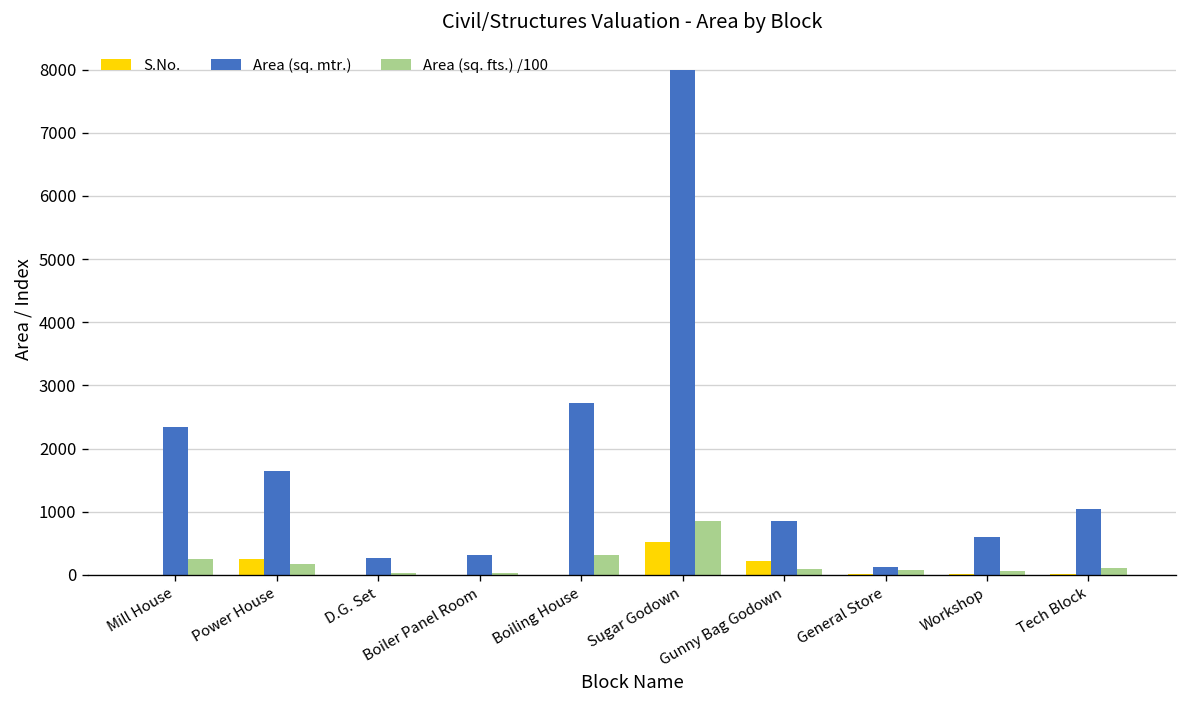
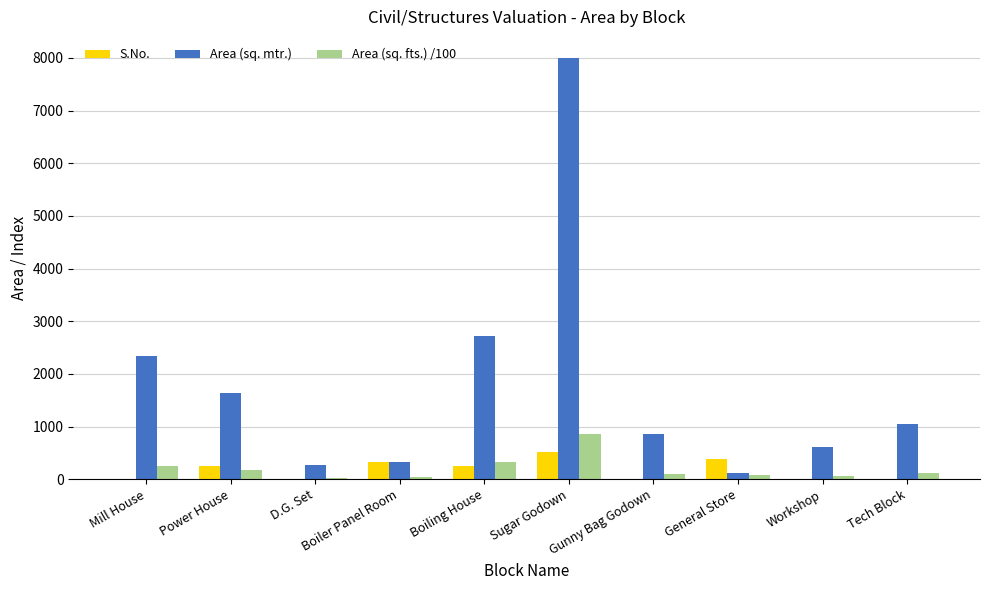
  {
    "S.No.": {
      "Power House": 300,
-     "Boiler Panel Room": 0,
-     "Boiling House": 0,
+     "Boiler Panel Room": 300,
+     "Boiling House": 300,
      "Sugar Godown": 500,
-     "Gunny Bag Godown": 200,
-     "General Store": 0
+     "Gunny Bag Godown": 0,
+     "General Store": 400
    },
    "Area (sq. mtr.)": {
      "Mill House": 2300,
      "Power House": 1600,
      "D.G. Set": 300,
      "Boiler Panel Room": 300,
      "Boiling House": 2700,
      "Sugar Godown": 8000,
      "Gunny Bag Godown": 900,
      "General Store": 100,
      "Workshop": 600,
      "Tech Block": 1100
    },
    "Area (sq. fts.) /100": {
      "Mill House": 300,
      "Power House": 200,
      "Boiling House": 300,
      "Sugar Godown": 900,
      "Gunny Bag Godown": 100,
      "General Store": 100,
      "Workshop": 100,
      "Tech Block": 100
    }
  }
